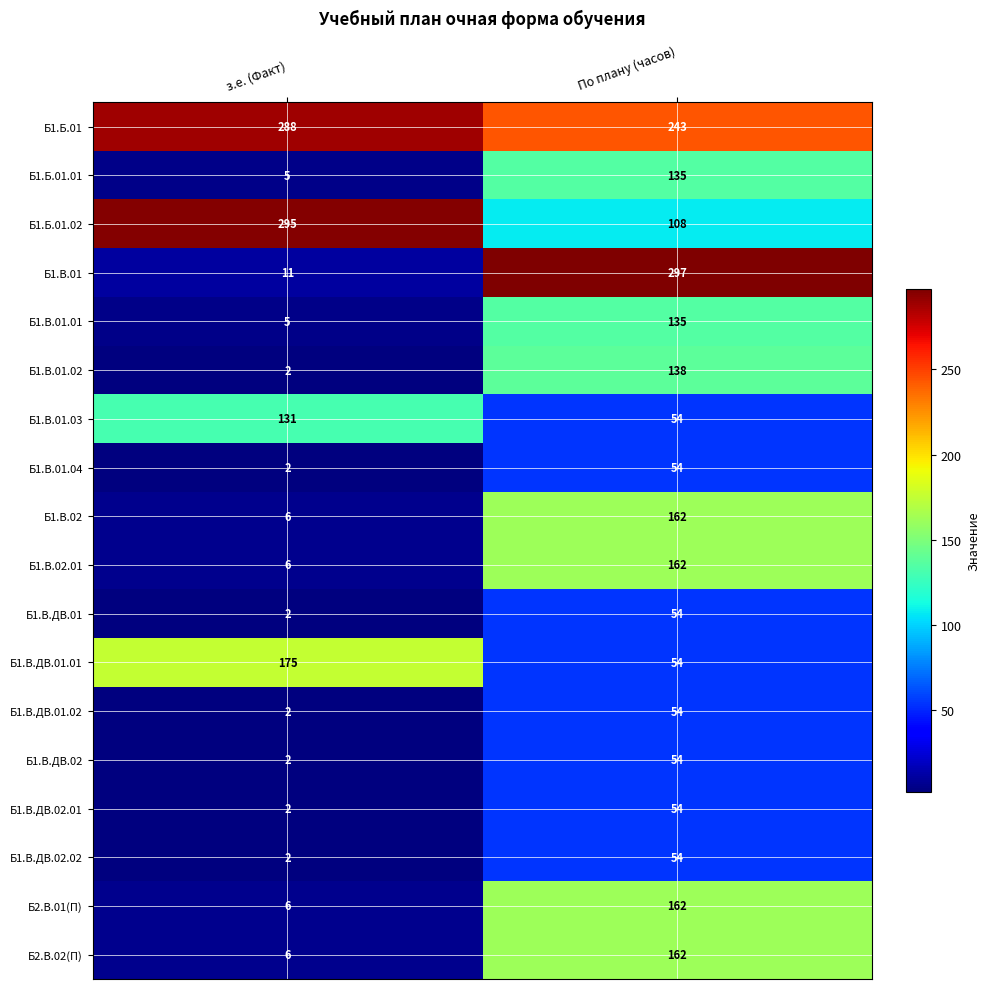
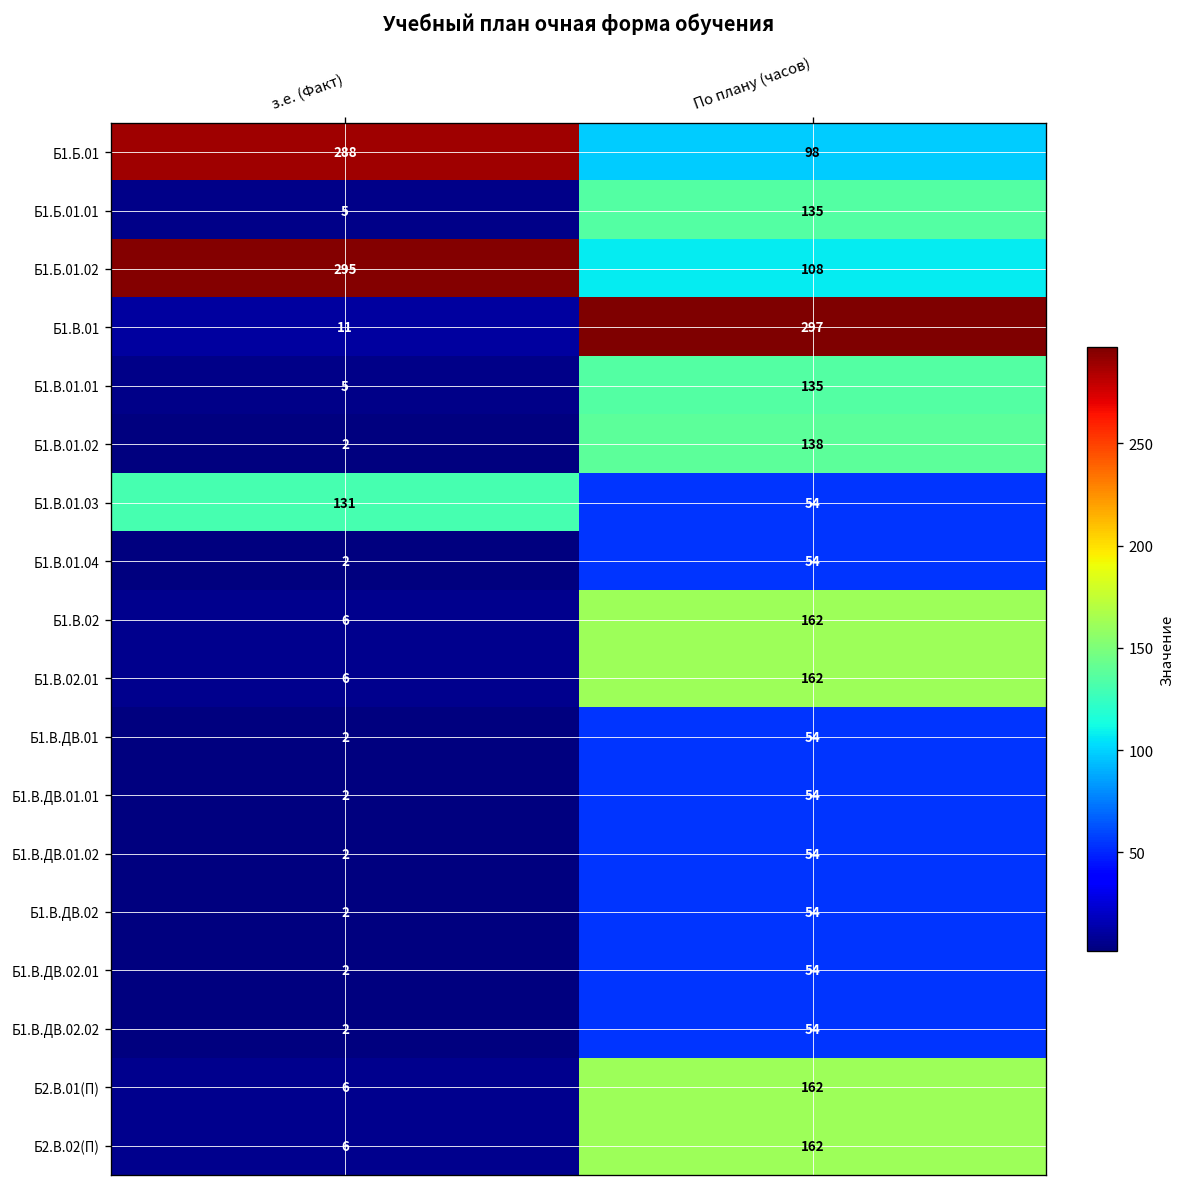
  {
    "Б1.Б.01": {
      "з.е. (Факт)": 288,
-     "По плану (часов)": 243
+     "По плану (часов)": 98
    },
    "Б1.Б.01.01": {
      "з.е. (Факт)": 5,
      "По плану (часов)": 135
    },
    "Б1.Б.01.02": {
      "з.е. (Факт)": 295,
      "По плану (часов)": 108
    },
    "Б1.В.01": {
      "з.е. (Факт)": 11,
      "По плану (часов)": 297
    },
    "Б1.В.01.01": {
      "з.е. (Факт)": 5,
      "По плану (часов)": 135
    },
    "Б1.В.01.02": {
      "з.е. (Факт)": 2,
      "По плану (часов)": 138
    },
    "Б1.В.01.03": {
      "з.е. (Факт)": 131,
      "По плану (часов)": 54
    },
    "Б1.В.01.04": {
      "з.е. (Факт)": 2,
      "По плану (часов)": 54
    },
    "Б1.В.02": {
      "з.е. (Факт)": 6,
      "По плану (часов)": 162
    },
    "Б1.В.02.01": {
      "з.е. (Факт)": 6,
      "По плану (часов)": 162
    },
    "Б1.В.ДВ.01": {
      "з.е. (Факт)": 2,
      "По плану (часов)": 54
    },
    "Б1.В.ДВ.01.01": {
-     "з.е. (Факт)": 175,
+     "з.е. (Факт)": 2,
      "По плану (часов)": 54
    },
    "Б1.В.ДВ.01.02": {
      "з.е. (Факт)": 2,
      "По плану (часов)": 54
    },
    "Б1.В.ДВ.02": {
      "з.е. (Факт)": 2,
      "По плану (часов)": 54
    },
    "Б1.В.ДВ.02.01": {
      "з.е. (Факт)": 2,
      "По плану (часов)": 54
    },
    "Б1.В.ДВ.02.02": {
      "з.е. (Факт)": 2,
      "По плану (часов)": 54
    },
    "Б2.В.01(П)": {
      "з.е. (Факт)": 6,
      "По плану (часов)": 162
    },
    "Б2.В.02(П)": {
      "з.е. (Факт)": 6,
      "По плану (часов)": 162
    }
  }
